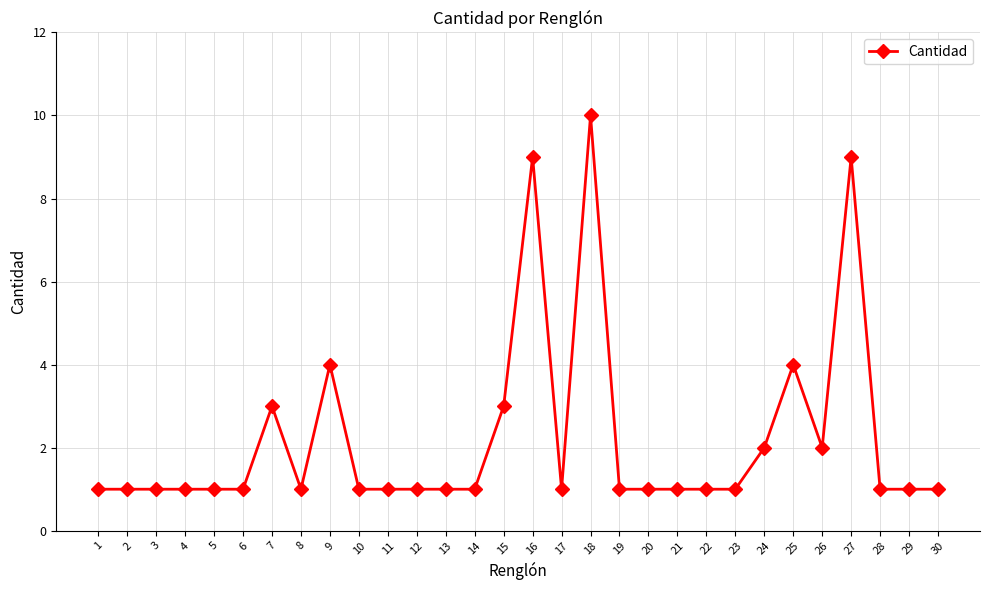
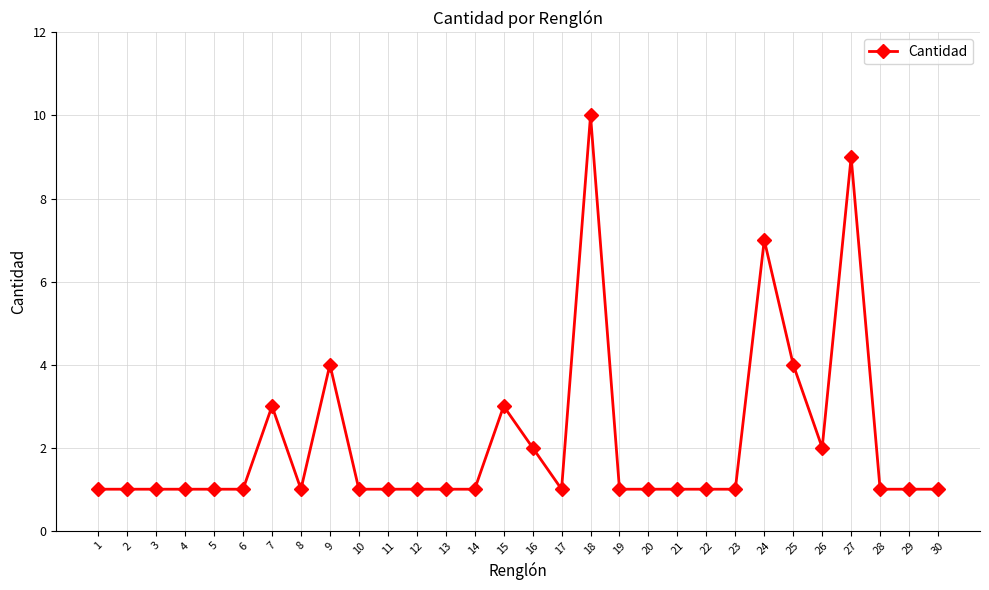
  {
    "1": 1,
    "2": 1,
    "3": 1,
    "4": 1,
    "5": 1,
    "6": 1,
    "7": 3,
    "8": 1,
    "9": 4,
    "10": 1,
    "11": 1,
    "12": 1,
    "13": 1,
    "14": 1,
    "15": 3,
-   "16": 9,
+   "16": 2,
    "17": 1,
    "18": 10,
    "19": 1,
    "20": 1,
    "21": 1,
    "22": 1,
    "23": 1,
-   "24": 2,
+   "24": 7,
    "25": 4,
    "26": 2,
    "27": 9,
    "28": 1,
    "29": 1,
    "30": 1
  }
